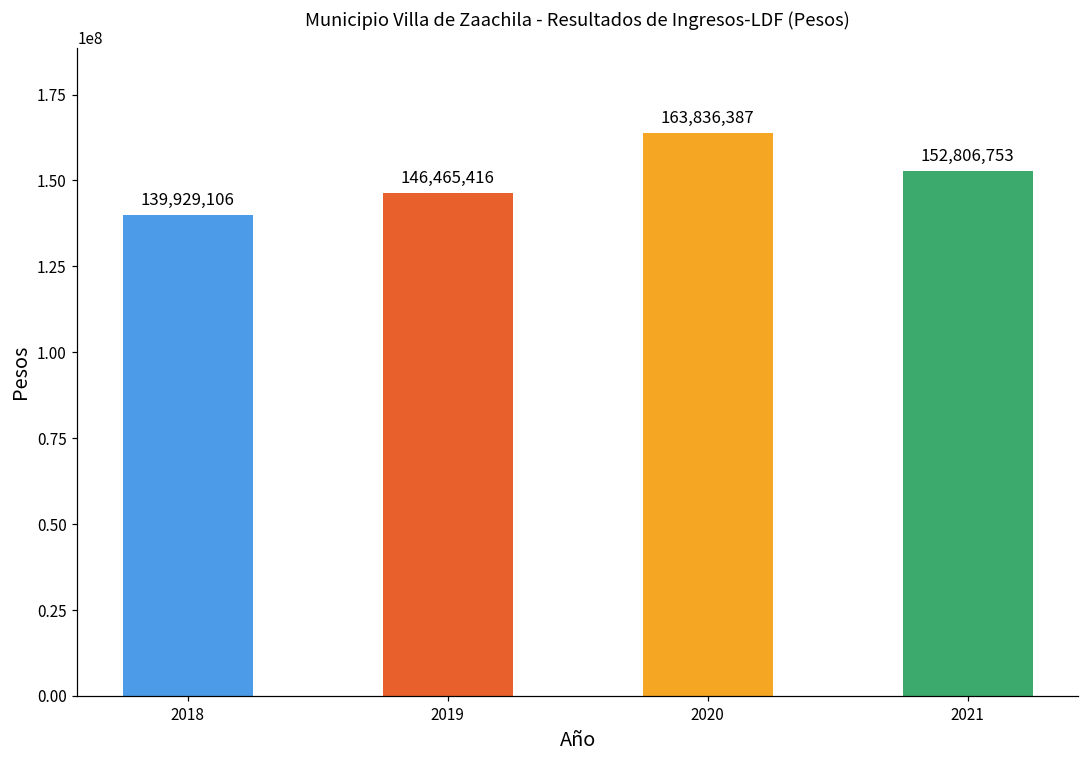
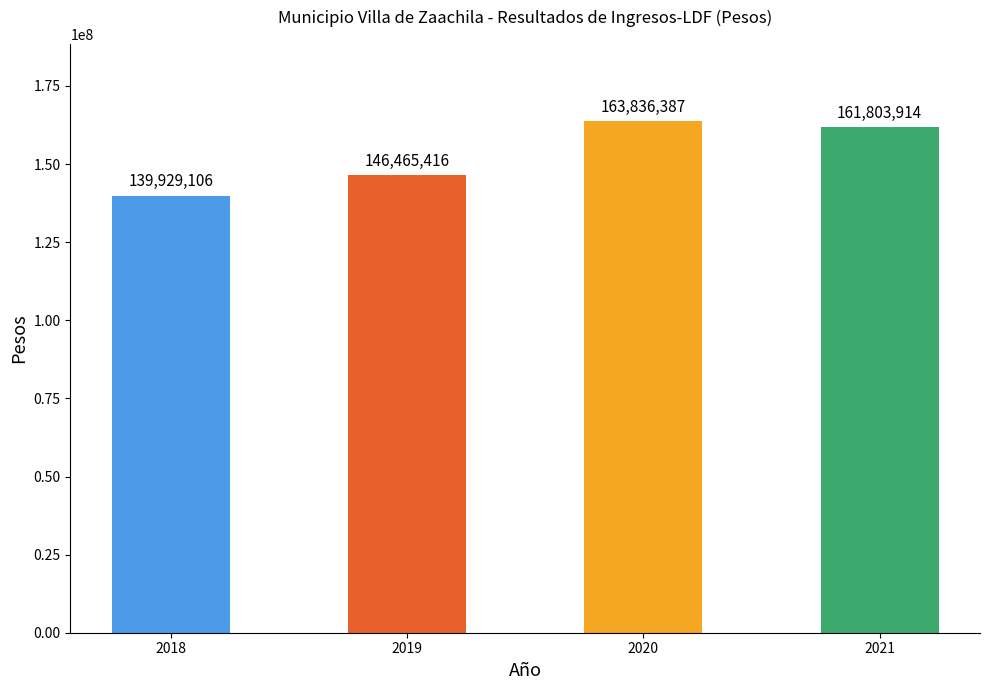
  {
    "2018": "139,929,106",
    "2019": "146,465,416",
    "2020": "163,836,387",
-   "2021": "152,806,753"
+   "2021": "161,803,914"
  }
